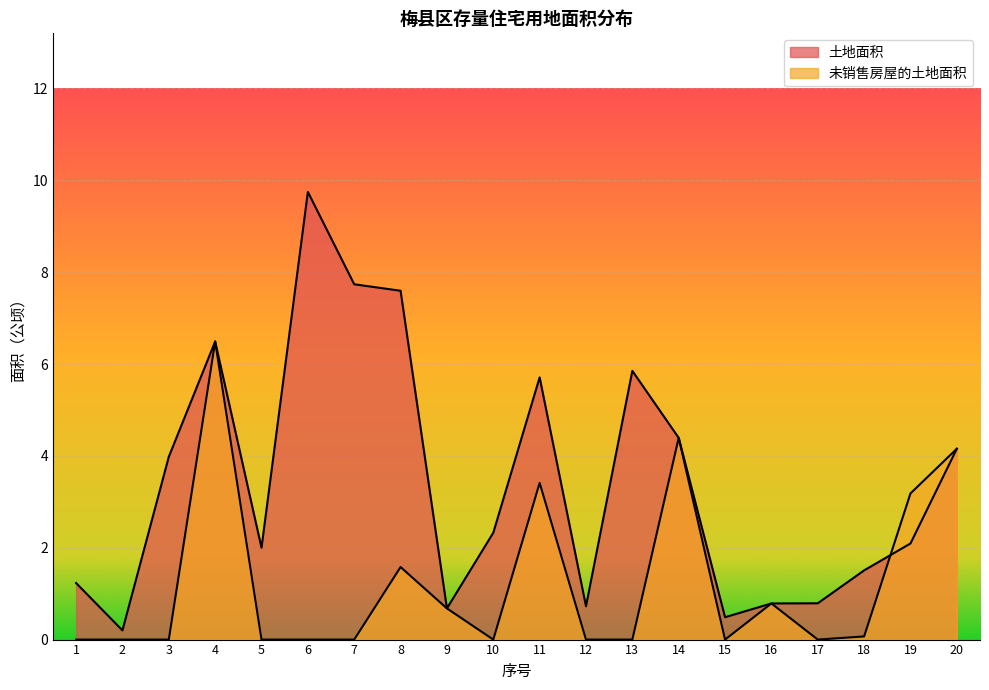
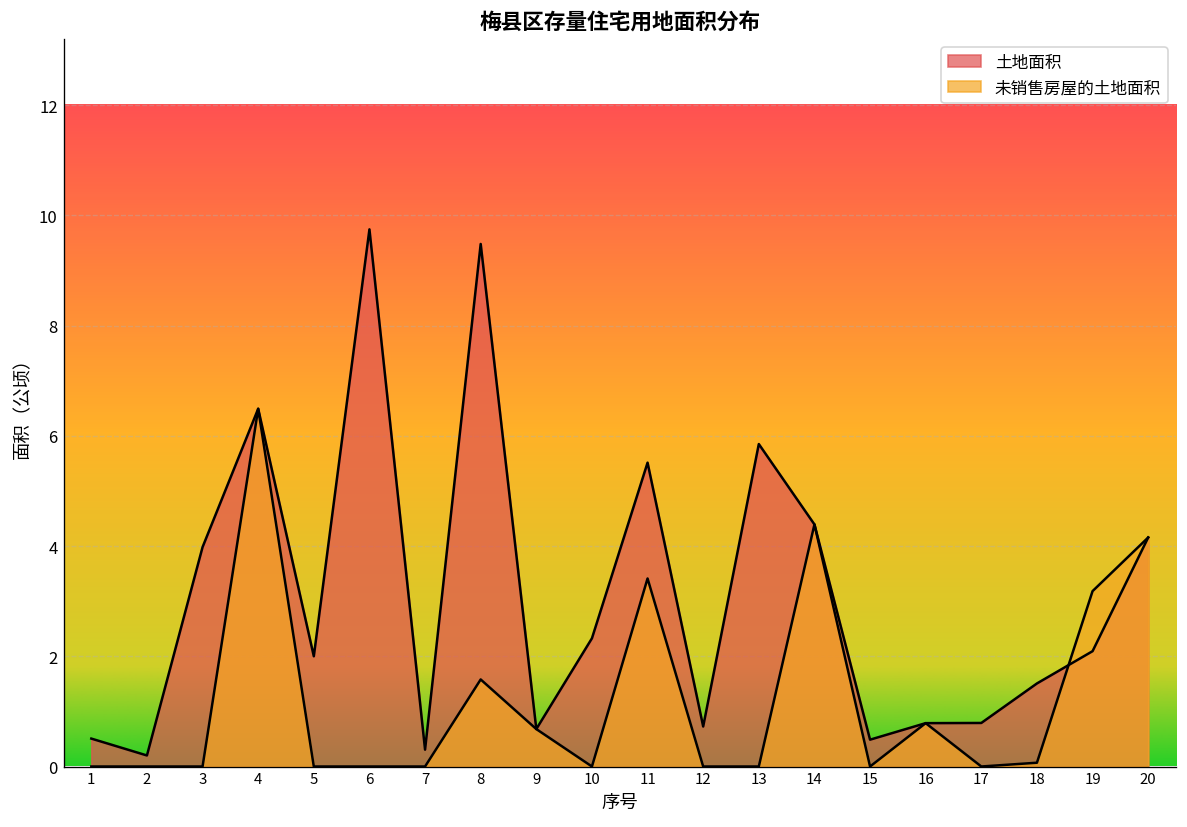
  {
    "土地面积": {
-     "1": 1.2,
+     "1": 0.5,
      "2": 0.2,
      "3": 4.0,
      "5": 2.0,
      "6": 9.7,
-     "7": 7.7,
-     "8": 7.6,
+     "7": 0.3,
+     "8": 9.5,
      "10": 2.3,
-     "11": 5.7,
+     "11": 5.5,
      "12": 0.7,
      "13": 5.9,
      "15": 0.5,
      "17": 0.8,
      "18": 1.5,
      "19": 2.1
    },
    "未销售房屋的土地面积": {
      "1": 0.0,
      "2": 0.0,
      "3": 0.0,
      "5": 0.0,
      "6": 0.0,
      "7": 0.0,
      "8": 1.6,
      "10": 0.0,
      "11": 3.4,
      "12": 0.0,
      "13": 0.0,
      "15": 0.0,
      "17": 0.0,
      "18": 0.1,
      "19": 3.2
    }
  }
